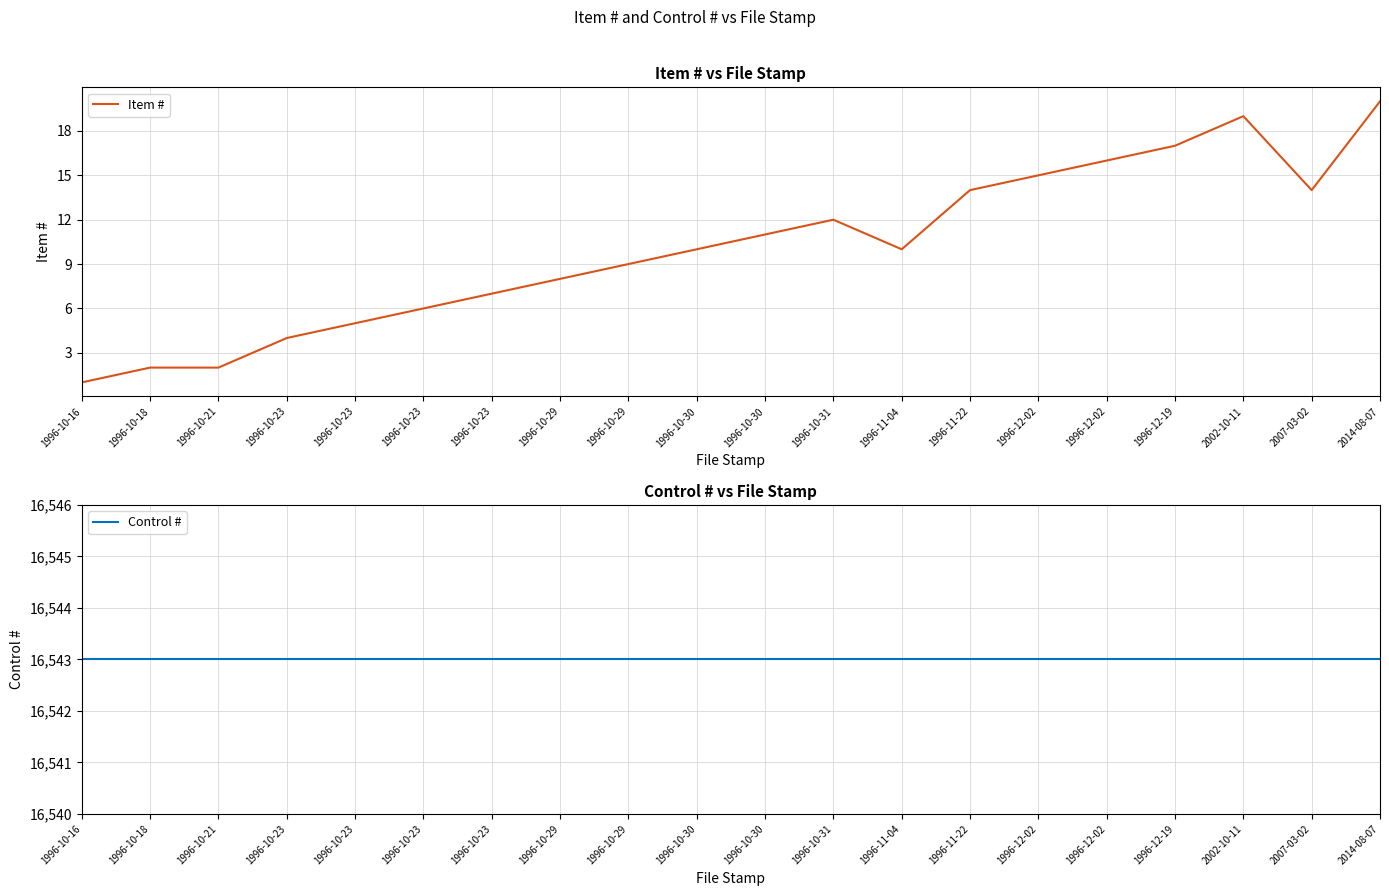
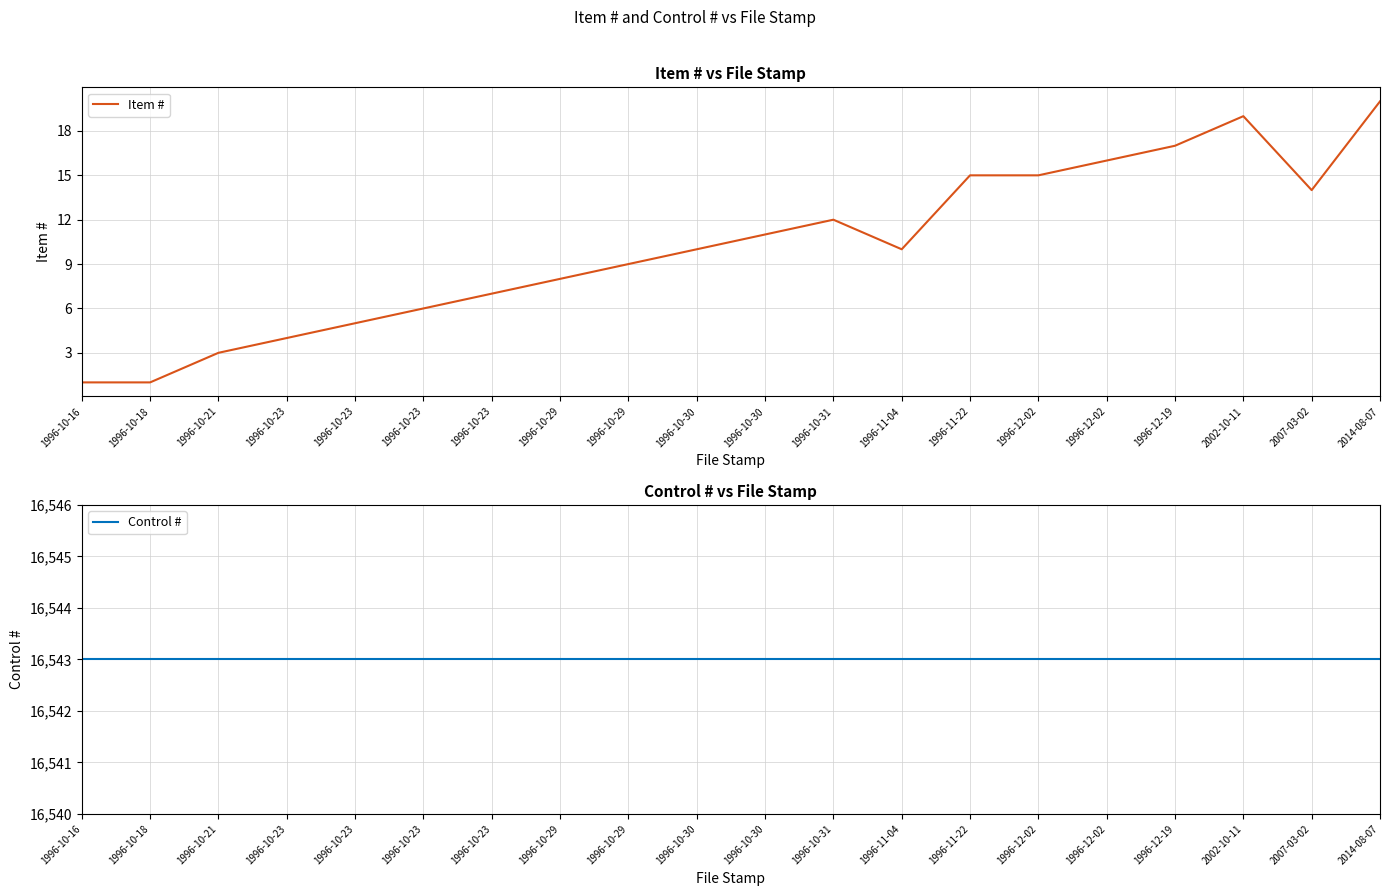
  {
    "Item # vs File Stamp": {
      "1996-10-16": "1",
-     "1996-10-18": "2",
-     "1996-10-21": "2",
+     "1996-10-18": "1",
+     "1996-10-21": "3",
      "1996-10-31": "12",
      "1996-11-04": "10",
-     "1996-11-22": "14",
+     "1996-11-22": "15",
      "1996-12-19": "17",
      "2002-10-11": "19",
      "2007-03-02": "14",
      "2014-08-07": "20"
    },
    "Control # vs File Stamp": {
      "1996-10-16": "16,543.0",
      "1996-10-18": "16,543.0",
      "1996-10-21": "16,543.0",
      "1996-10-31": "16,543.0",
      "1996-11-04": "16,543.0",
      "1996-11-22": "16,543.0",
      "1996-12-19": "16,543.0",
      "2002-10-11": "16,543.0",
      "2007-03-02": "16,543.0",
      "2014-08-07": "16,543.0"
    }
  }
